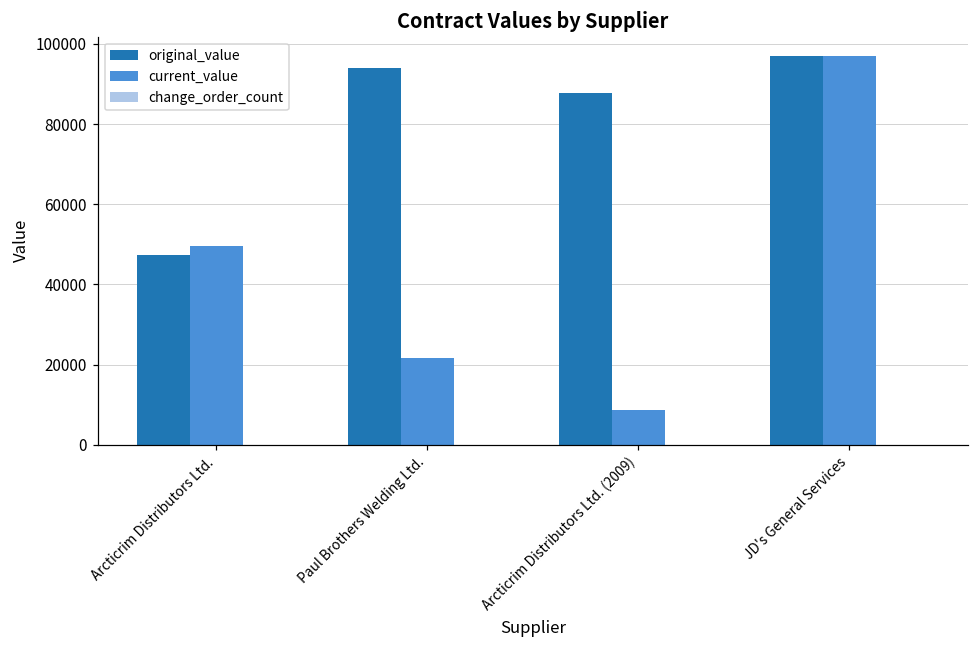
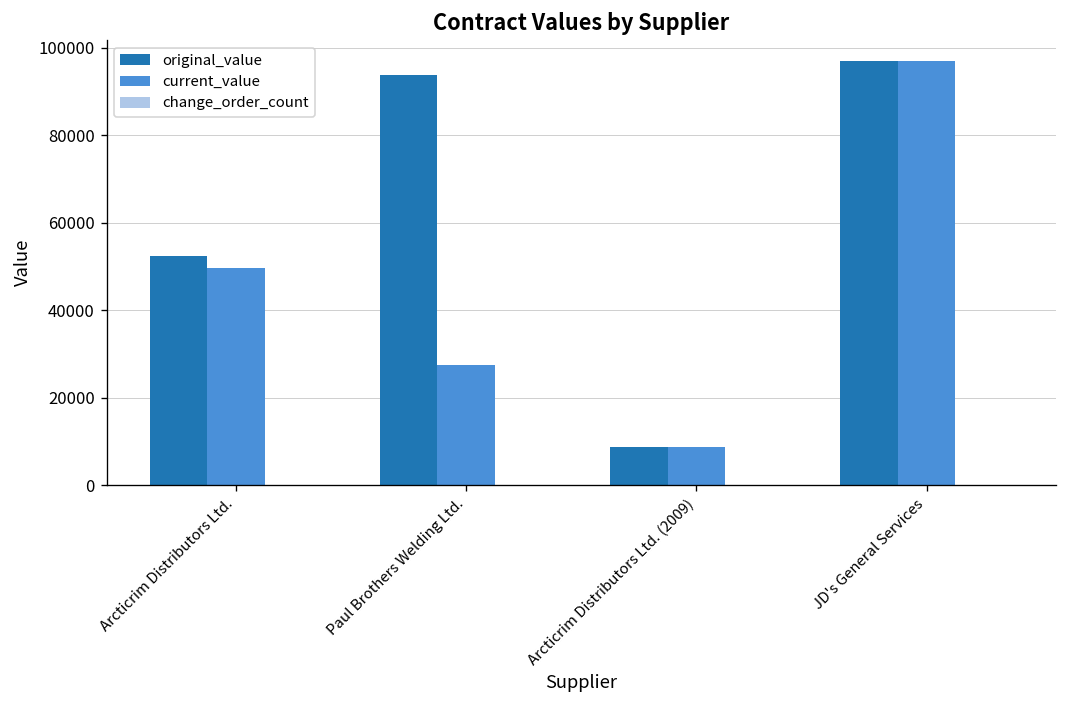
  {
    "original_value": {
-     "Arcticrim Distributors Ltd.": 47000,
+     "Arcticrim Distributors Ltd.": 52000,
      "Paul Brothers Welding Ltd.": 94000,
-     "Arcticrim Distributors Ltd. (2009)": 88000,
+     "Arcticrim Distributors Ltd. (2009)": 9000,
      "JD's General Services": 97000
    },
    "current_value": {
      "Arcticrim Distributors Ltd.": 50000,
-     "Paul Brothers Welding Ltd.": 22000,
+     "Paul Brothers Welding Ltd.": 28000,
      "Arcticrim Distributors Ltd. (2009)": 9000,
      "JD's General Services": 97000
    },
    "change_order_count": {
      "Arcticrim Distributors Ltd.": 0,
      "Paul Brothers Welding Ltd.": 0,
      "Arcticrim Distributors Ltd. (2009)": 0,
      "JD's General Services": 0
    }
  }
